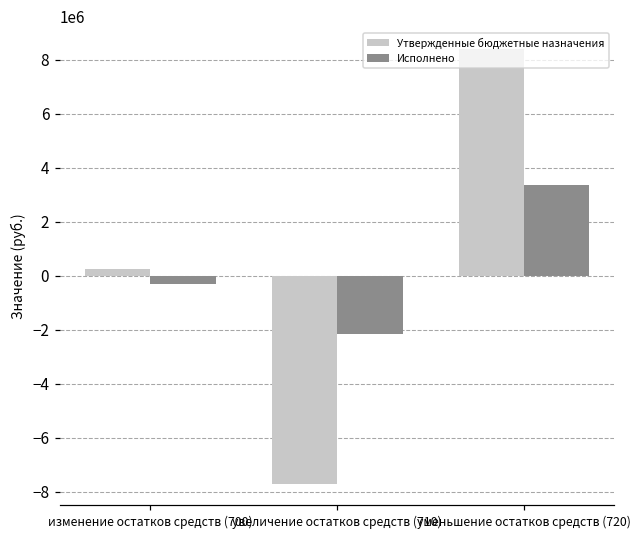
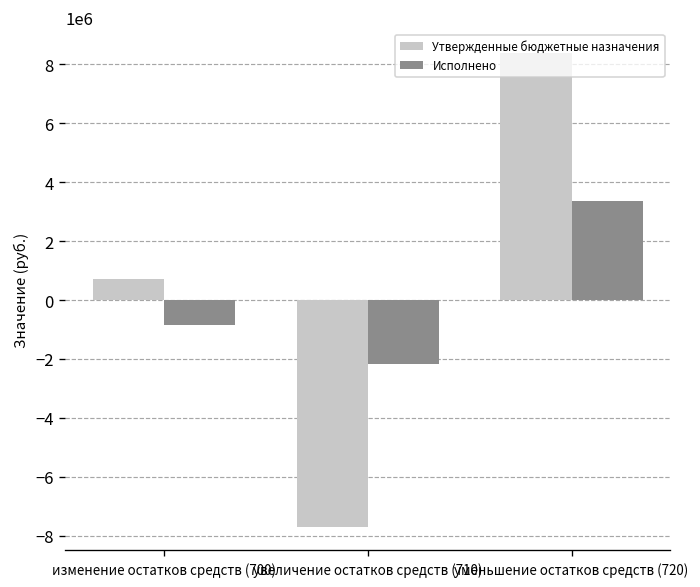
  {
    "Утвержденные бюджетные назначения": {
-     "изменение остатков средств (700)": 200000,
+     "изменение остатков средств (700)": 700000,
      "увеличение остатков средств (710)": -7700000
    },
    "Исполнено": {
-     "изменение остатков средств (700)": -300000,
+     "изменение остатков средств (700)": -800000,
      "увеличение остатков средств (710)": -2200000,
      "уменьшение остатков средств (720)": 3400000
    }
  }
